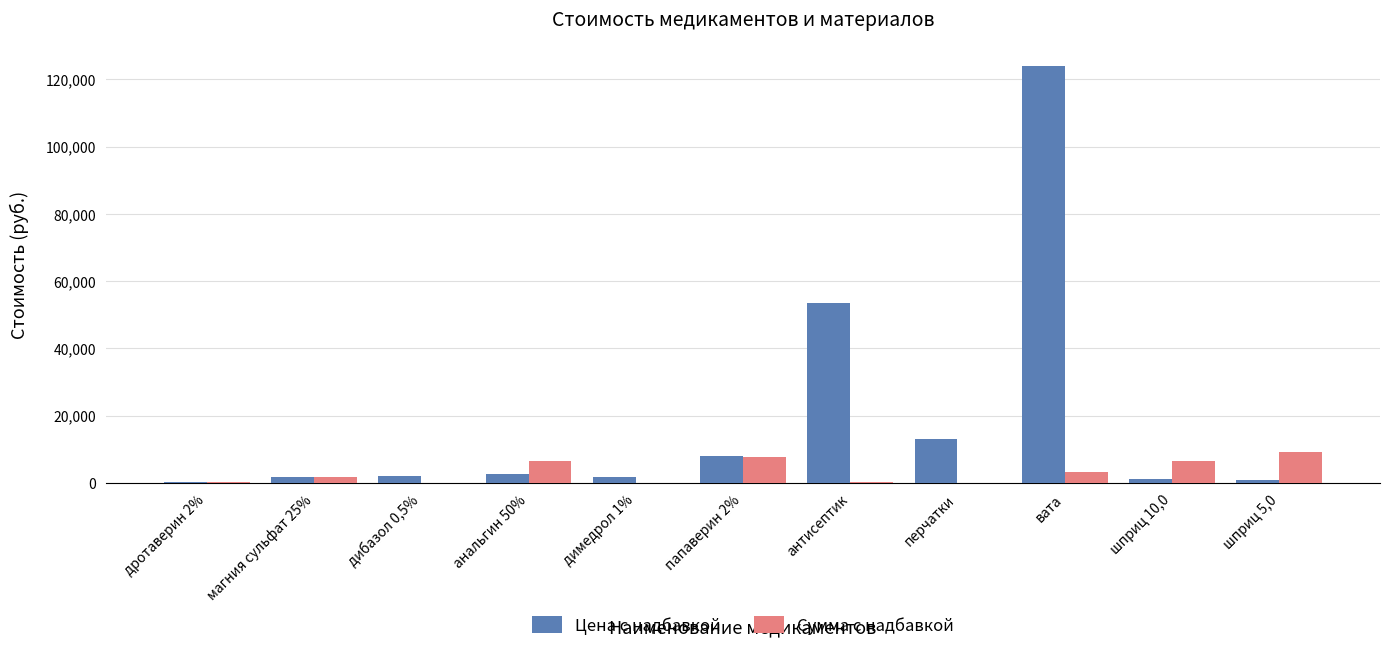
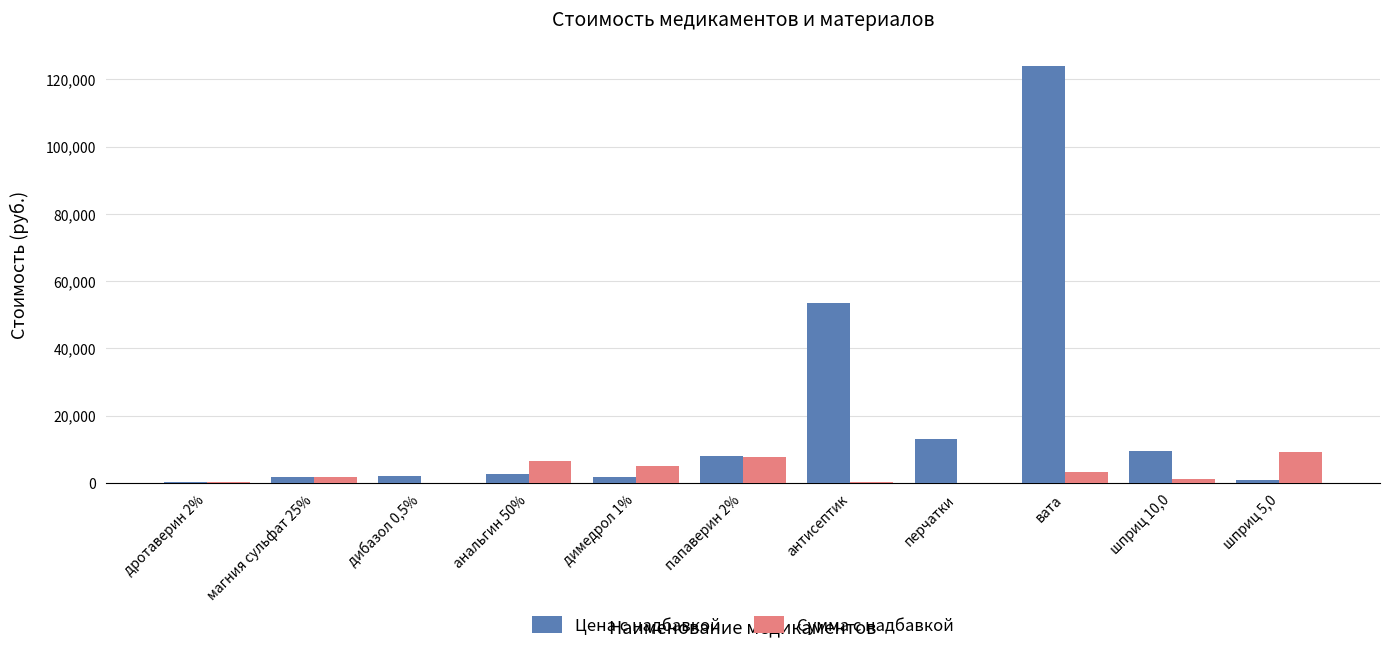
  {
    "Цена с надбавкой": {
      "магния сульфат 25%": "2,000",
      "дибазол 0,5%": "2,000",
      "анальгин 50%": "3,000",
      "димедрол 1%": "2,000",
      "папаверин 2%": "8,000",
      "антисептик": "53,000",
      "перчатки": "13,000",
      "вата": "124,000",
-     "шприц 10,0": "1,000"
+     "шприц 10,0": "10,000"
    },
    "Сумма с надбавкой": {
      "магния сульфат 25%": "2,000",
      "дибазол 0,5%": "0",
      "анальгин 50%": "7,000",
-     "димедрол 1%": "0",
+     "димедрол 1%": "5,000",
      "папаверин 2%": "8,000",
      "перчатки": "0",
      "вата": "3,000",
-     "шприц 10,0": "7,000",
+     "шприц 10,0": "1,000",
      "шприц 5,0": "9,000"
    }
  }
